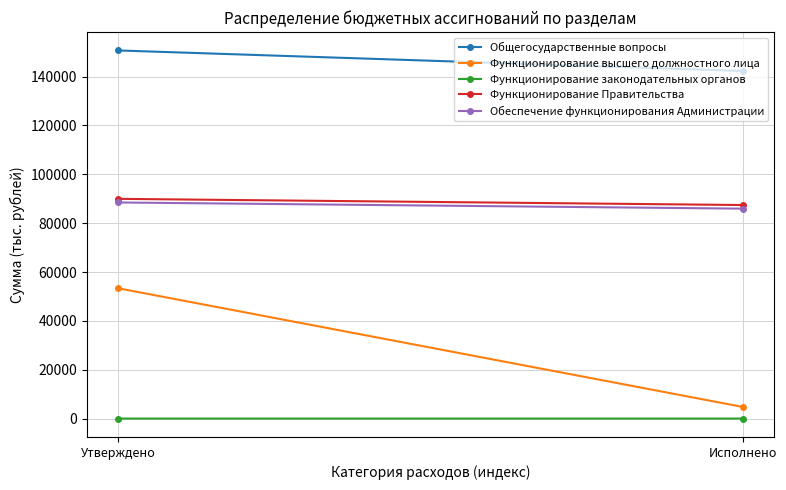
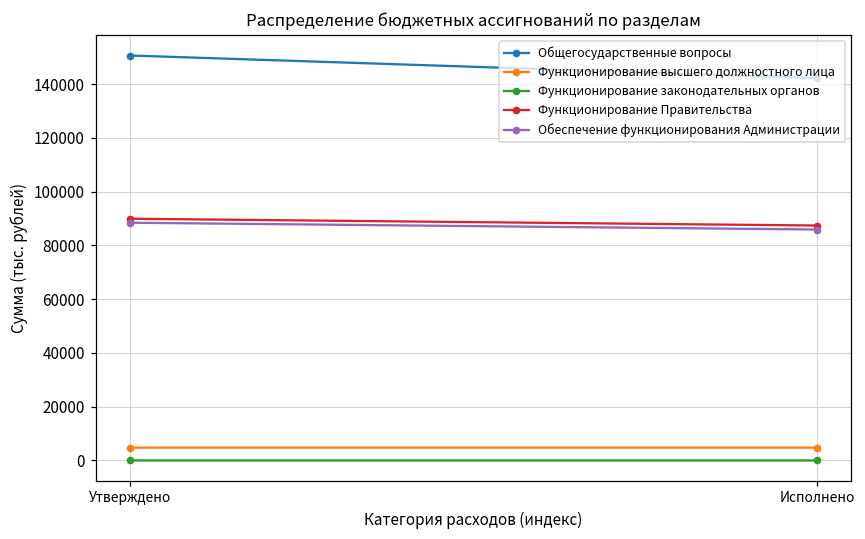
  {
    "Общегосударственные вопросы": {
      "Утверждено": 151000
    },
    "Функционирование высшего должностного лица": {
-     "Утверждено": 53000,
+     "Утверждено": 5000,
      "Исполнено": 5000
    },
    "Функционирование законодательных органов": {
      "Утверждено": 0,
      "Исполнено": 0
    },
    "Функционирование Правительства": {
      "Утверждено": 90000,
      "Исполнено": 87000
    },
    "Обеспечение функционирования Администрации": {
      "Утверждено": 88000,
      "Исполнено": 86000
    }
  }
